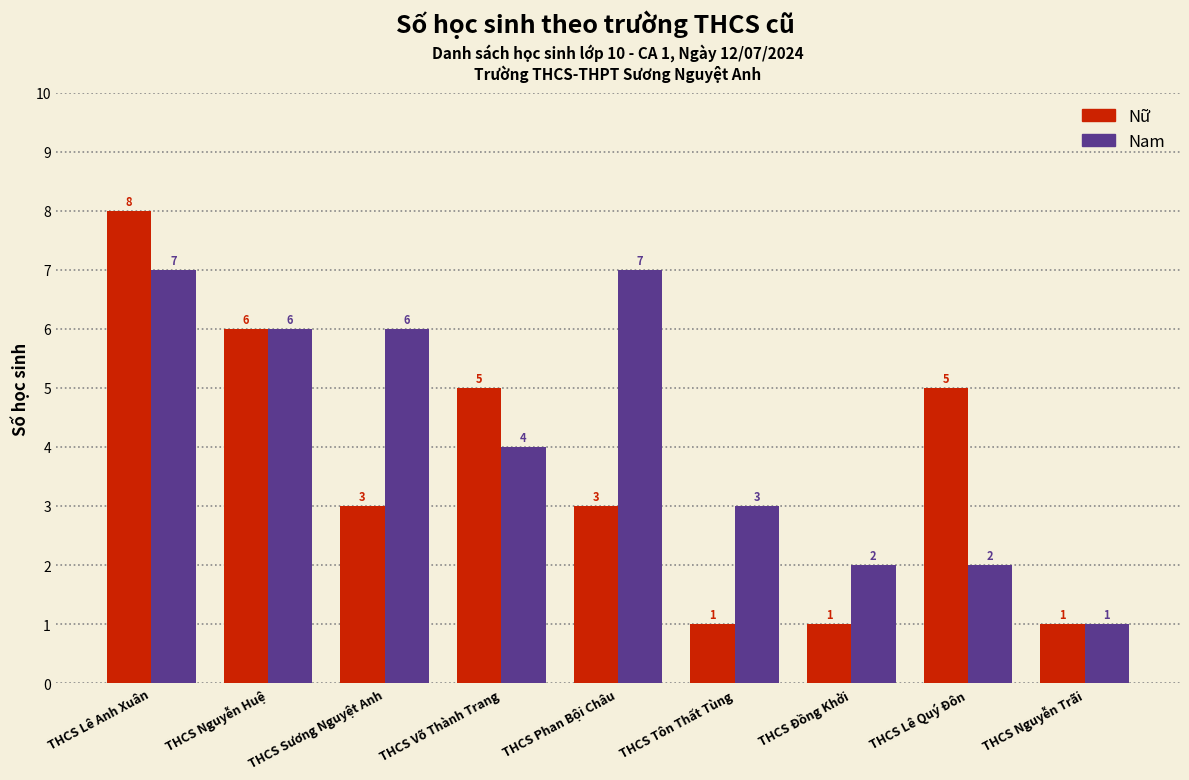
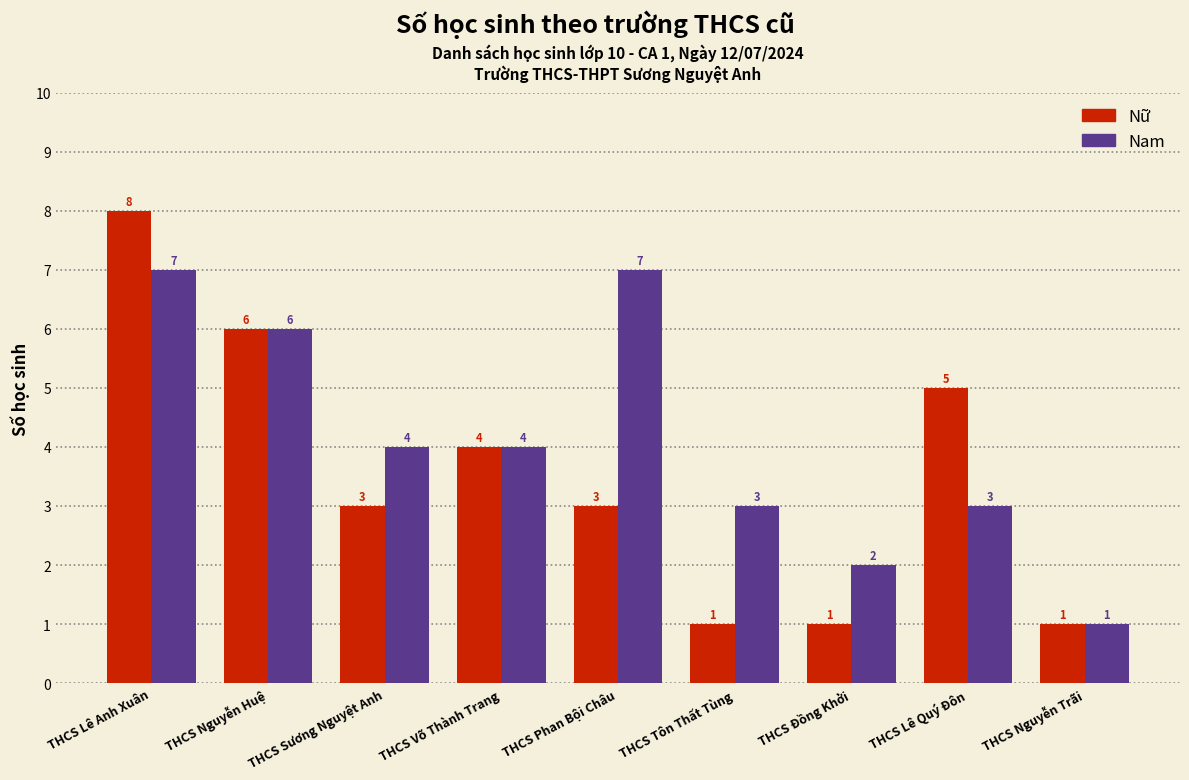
  {
    "Nữ": {
      "THCS Lê Anh Xuân": 8,
      "THCS Nguyễn Huệ": 6,
      "THCS Sương Nguyệt Anh": 3,
-     "THCS Võ Thành Trang": 5,
+     "THCS Võ Thành Trang": 4,
      "THCS Phan Bội Châu": 3,
      "THCS Tôn Thất Tùng": 1,
      "THCS Đồng Khởi": 1,
      "THCS Lê Quý Đôn": 5,
      "THCS Nguyễn Trãi": 1
    },
    "Nam": {
      "THCS Lê Anh Xuân": 7,
      "THCS Nguyễn Huệ": 6,
-     "THCS Sương Nguyệt Anh": 6,
+     "THCS Sương Nguyệt Anh": 4,
      "THCS Võ Thành Trang": 4,
      "THCS Phan Bội Châu": 7,
      "THCS Tôn Thất Tùng": 3,
      "THCS Đồng Khởi": 2,
-     "THCS Lê Quý Đôn": 2,
+     "THCS Lê Quý Đôn": 3,
      "THCS Nguyễn Trãi": 1
    }
  }
